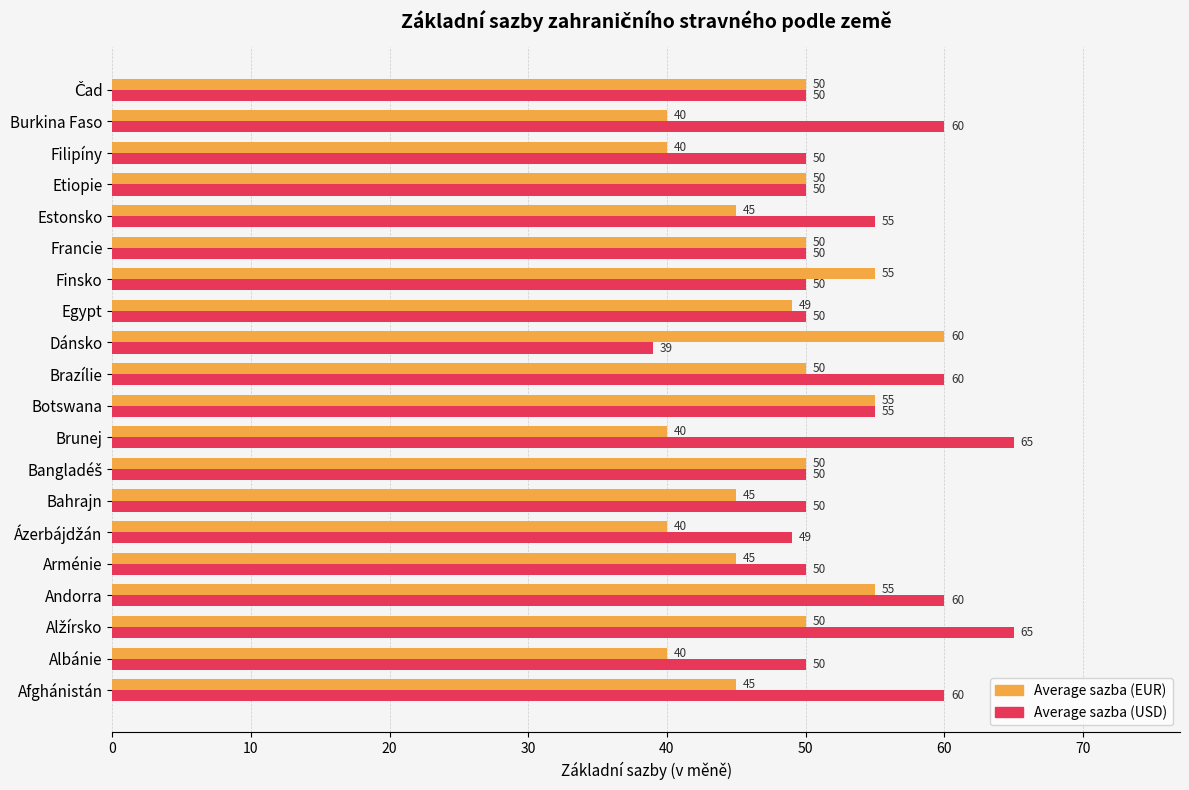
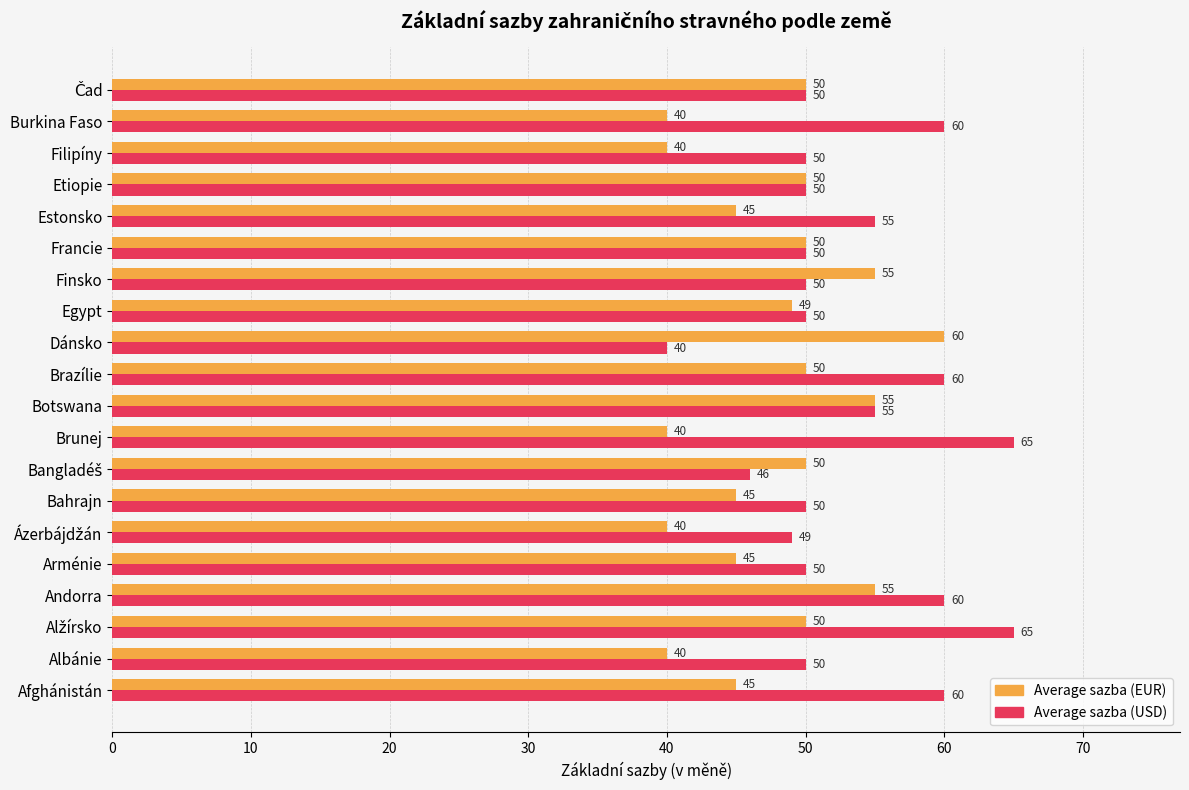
  {
    "Average sazba (EUR)": {
      "Burkina Faso": 40,
      "Filipíny": 40,
      "Etiopie": 50,
      "Estonsko": 45,
      "Francie": 50,
      "Finsko": 55,
      "Egypt": 49,
      "Dánsko": 60,
      "Brazílie": 50,
      "Brunej": 40,
      "Bangladéš": 50,
      "Bahrajn": 45,
      "Ázerbájdžán": 40,
      "Arménie": 45,
      "Andorra": 55,
      "Alžírsko": 50,
      "Albánie": 40,
      "Afghánistán": 45
    },
    "Average sazba (USD)": {
      "Burkina Faso": 60,
      "Filipíny": 50,
      "Etiopie": 50,
      "Estonsko": 55,
      "Francie": 50,
      "Finsko": 50,
      "Egypt": 50,
-     "Dánsko": 39,
+     "Dánsko": 40,
      "Brazílie": 60,
      "Brunej": 65,
-     "Bangladéš": 50,
+     "Bangladéš": 46,
      "Bahrajn": 50,
      "Ázerbájdžán": 49,
      "Arménie": 50,
      "Andorra": 60,
      "Alžírsko": 65,
      "Albánie": 50,
      "Afghánistán": 60
    }
  }
